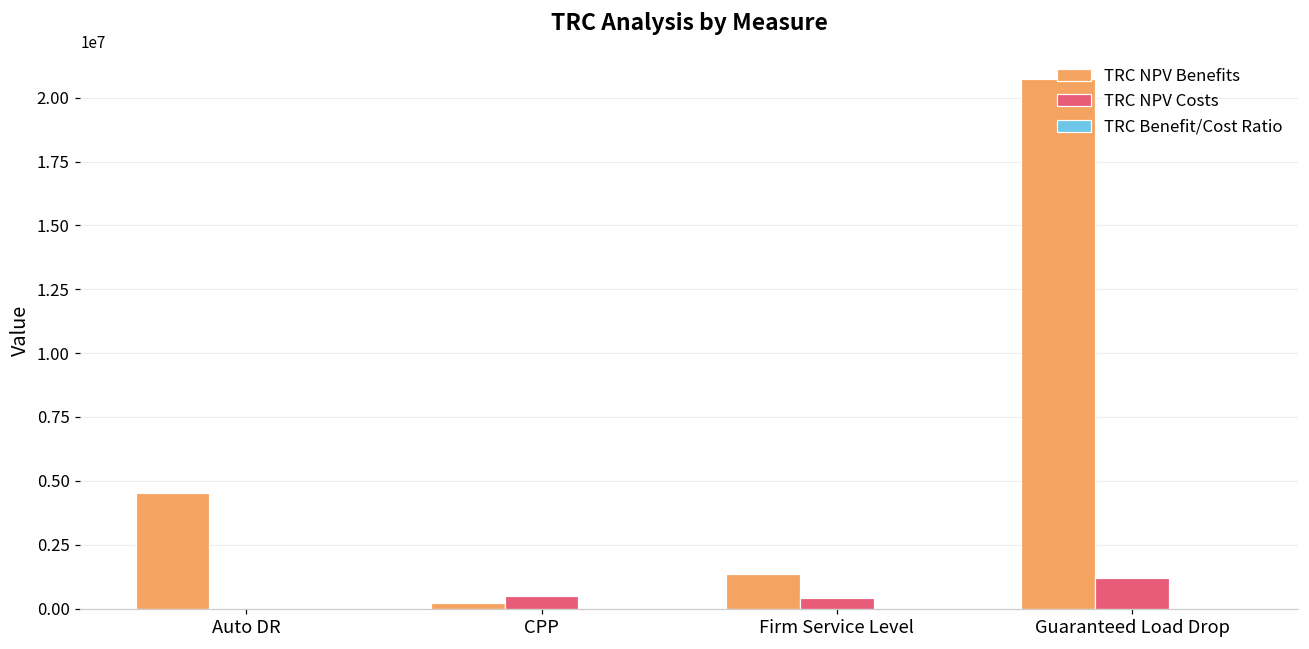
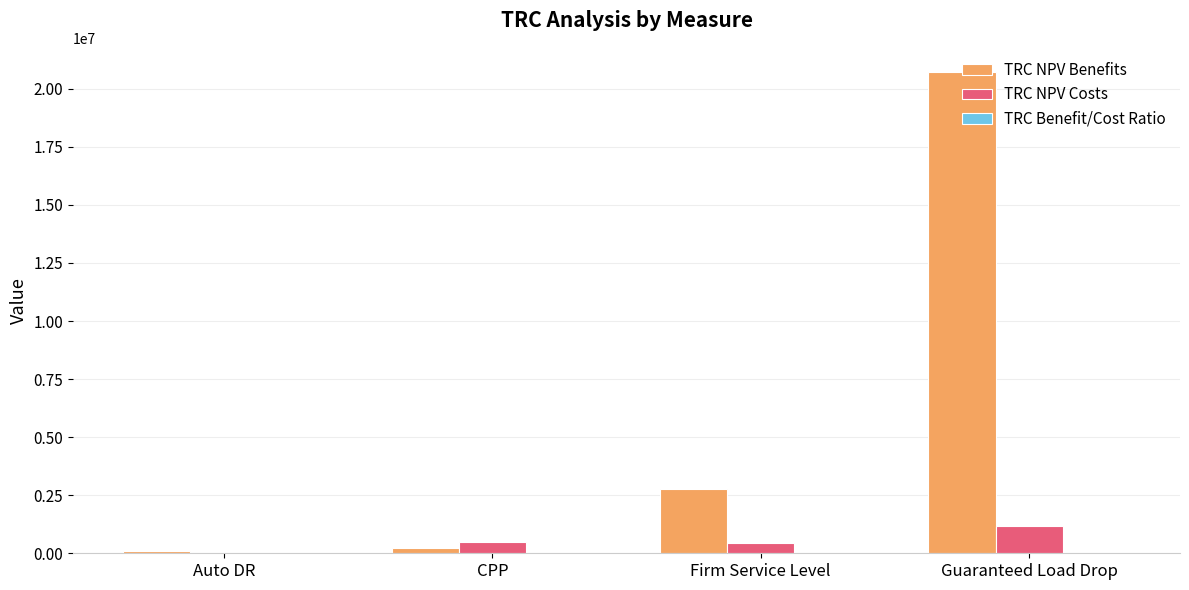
  {
    "TRC NPV Benefits": {
-     "Auto DR": 4500000,
+     "Auto DR": 100000,
      "CPP": 200000,
-     "Firm Service Level": 1400000,
+     "Firm Service Level": 2800000,
      "Guaranteed Load Drop": 20700000
    },
    "TRC NPV Costs": {
      "CPP": 500000,
      "Firm Service Level": 400000,
      "Guaranteed Load Drop": 1200000
    }
  }
